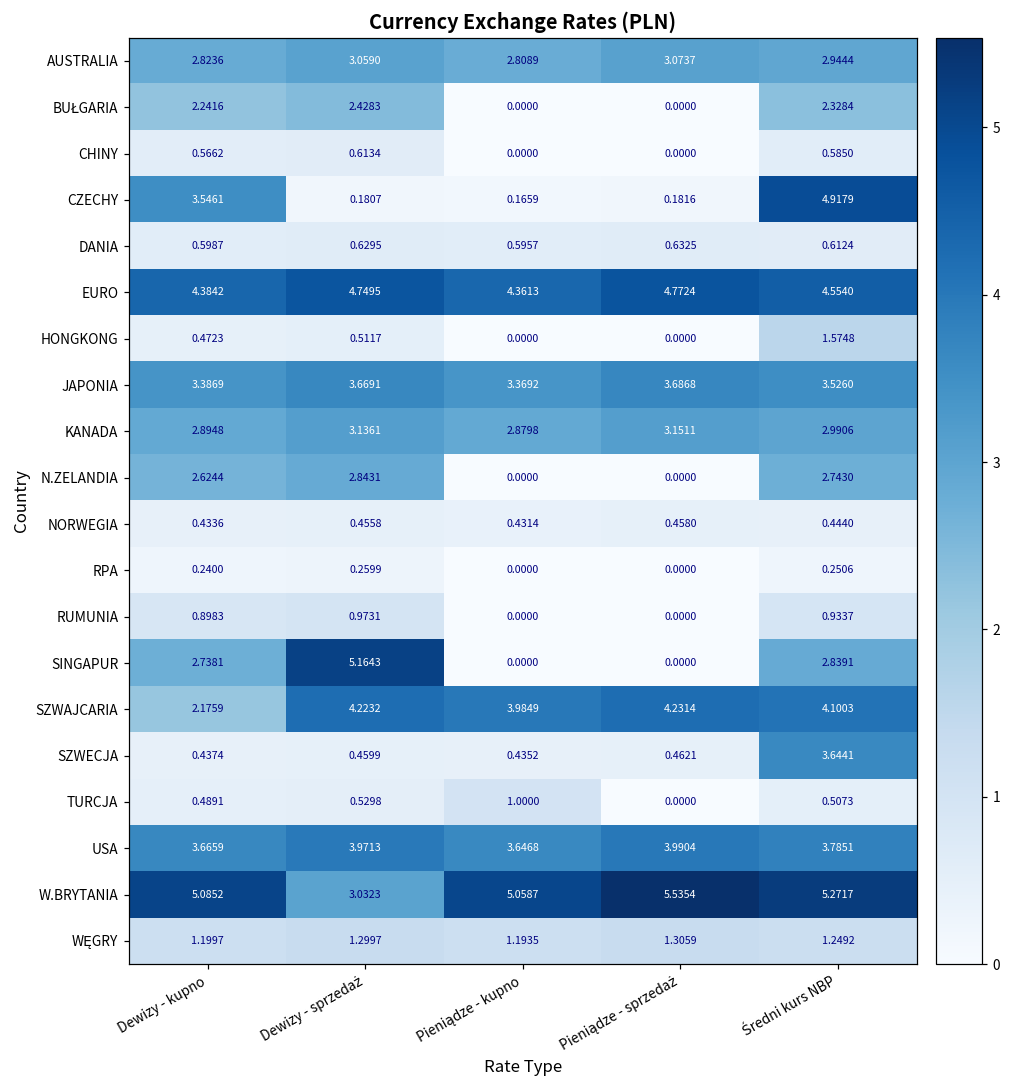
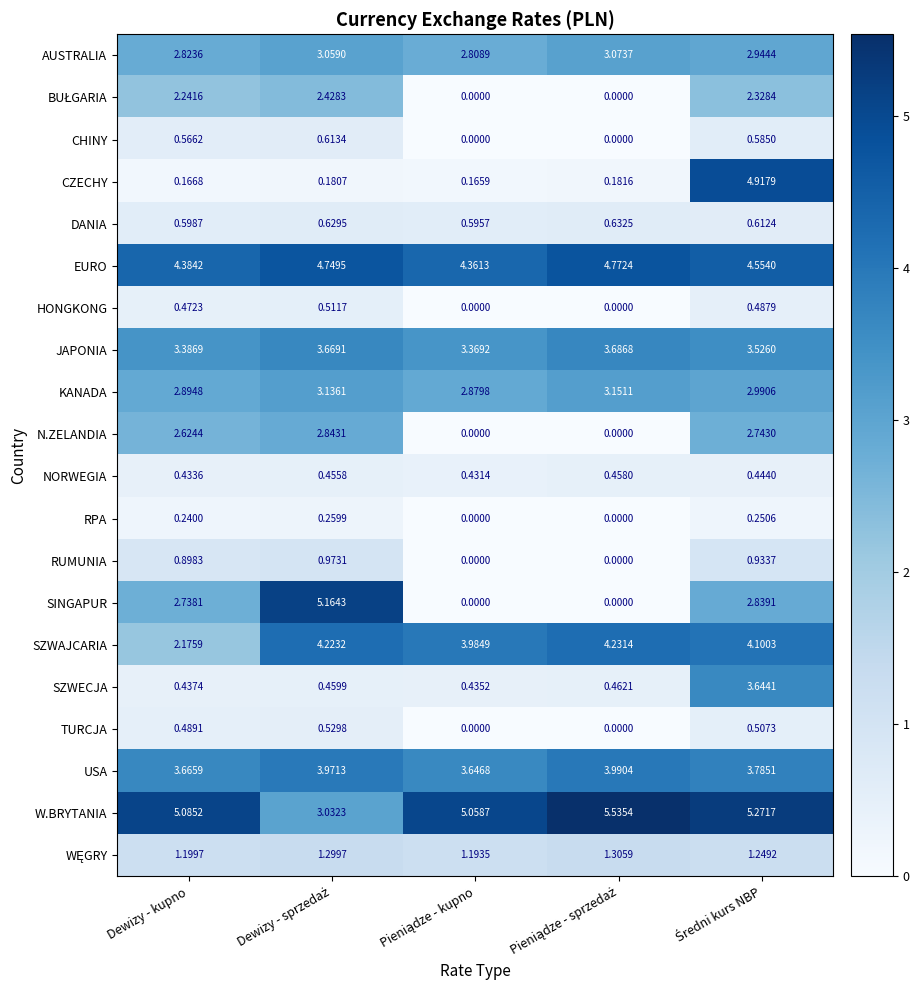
  {
    "AUSTRALIA": {
      "Dewizy - kupno": 2.8236,
      "Dewizy - sprzedaż": 3.0590,
      "Pieniądze - kupno": 2.8089,
      "Pieniądze - sprzedaż": 3.0737,
      "Średni kurs NBP": 2.9444
    },
    "BUŁGARIA": {
      "Dewizy - kupno": 2.2416,
      "Dewizy - sprzedaż": 2.4283,
      "Pieniądze - kupno": 0.0000,
      "Pieniądze - sprzedaż": 0.0000,
      "Średni kurs NBP": 2.3284
    },
    "CHINY": {
      "Dewizy - kupno": 0.5662,
      "Dewizy - sprzedaż": 0.6134,
      "Pieniądze - kupno": 0.0000,
      "Pieniądze - sprzedaż": 0.0000,
      "Średni kurs NBP": 0.5850
    },
    "CZECHY": {
-     "Dewizy - kupno": 3.5461,
+     "Dewizy - kupno": 0.1668,
      "Dewizy - sprzedaż": 0.1807,
      "Pieniądze - kupno": 0.1659,
      "Pieniądze - sprzedaż": 0.1816,
      "Średni kurs NBP": 4.9179
    },
    "DANIA": {
      "Dewizy - kupno": 0.5987,
      "Dewizy - sprzedaż": 0.6295,
      "Pieniądze - kupno": 0.5957,
      "Pieniądze - sprzedaż": 0.6325,
      "Średni kurs NBP": 0.6124
    },
    "EURO": {
      "Dewizy - kupno": 4.3842,
      "Dewizy - sprzedaż": 4.7495,
      "Pieniądze - kupno": 4.3613,
      "Pieniądze - sprzedaż": 4.7724,
      "Średni kurs NBP": 4.5540
    },
    "HONGKONG": {
      "Dewizy - kupno": 0.4723,
      "Dewizy - sprzedaż": 0.5117,
      "Pieniądze - kupno": 0.0000,
      "Pieniądze - sprzedaż": 0.0000,
-     "Średni kurs NBP": 1.5748
+     "Średni kurs NBP": 0.4879
    },
    "JAPONIA": {
      "Dewizy - kupno": 3.3869,
      "Dewizy - sprzedaż": 3.6691,
      "Pieniądze - kupno": 3.3692,
      "Pieniądze - sprzedaż": 3.6868,
      "Średni kurs NBP": 3.5260
    },
    "KANADA": {
      "Dewizy - kupno": 2.8948,
      "Dewizy - sprzedaż": 3.1361,
      "Pieniądze - kupno": 2.8798,
      "Pieniądze - sprzedaż": 3.1511,
      "Średni kurs NBP": 2.9906
    },
    "N.ZELANDIA": {
      "Dewizy - kupno": 2.6244,
      "Dewizy - sprzedaż": 2.8431,
      "Pieniądze - kupno": 0.0000,
      "Pieniądze - sprzedaż": 0.0000,
      "Średni kurs NBP": 2.7430
    },
    "NORWEGIA": {
      "Dewizy - kupno": 0.4336,
      "Dewizy - sprzedaż": 0.4558,
      "Pieniądze - kupno": 0.4314,
      "Pieniądze - sprzedaż": 0.4580,
      "Średni kurs NBP": 0.4440
    },
    "RPA": {
      "Dewizy - kupno": 0.2400,
      "Dewizy - sprzedaż": 0.2599,
      "Pieniądze - kupno": 0.0000,
      "Pieniądze - sprzedaż": 0.0000,
      "Średni kurs NBP": 0.2506
    },
    "RUMUNIA": {
      "Dewizy - kupno": 0.8983,
      "Dewizy - sprzedaż": 0.9731,
      "Pieniądze - kupno": 0.0000,
      "Pieniądze - sprzedaż": 0.0000,
      "Średni kurs NBP": 0.9337
    },
    "SINGAPUR": {
      "Dewizy - kupno": 2.7381,
      "Dewizy - sprzedaż": 5.1643,
      "Pieniądze - kupno": 0.0000,
      "Pieniądze - sprzedaż": 0.0000,
      "Średni kurs NBP": 2.8391
    },
    "SZWAJCARIA": {
      "Dewizy - kupno": 2.1759,
      "Dewizy - sprzedaż": 4.2232,
      "Pieniądze - kupno": 3.9849,
      "Pieniądze - sprzedaż": 4.2314,
      "Średni kurs NBP": 4.1003
    },
    "SZWECJA": {
      "Dewizy - kupno": 0.4374,
      "Dewizy - sprzedaż": 0.4599,
      "Pieniądze - kupno": 0.4352,
      "Pieniądze - sprzedaż": 0.4621,
      "Średni kurs NBP": 3.6441
    },
    "TURCJA": {
      "Dewizy - kupno": 0.4891,
      "Dewizy - sprzedaż": 0.5298,
-     "Pieniądze - kupno": 1.0000,
+     "Pieniądze - kupno": 0.0000,
      "Pieniądze - sprzedaż": 0.0000,
      "Średni kurs NBP": 0.5073
    },
    "USA": {
      "Dewizy - kupno": 3.6659,
      "Dewizy - sprzedaż": 3.9713,
      "Pieniądze - kupno": 3.6468,
      "Pieniądze - sprzedaż": 3.9904,
      "Średni kurs NBP": 3.7851
    },
    "W.BRYTANIA": {
      "Dewizy - kupno": 5.0852,
      "Dewizy - sprzedaż": 3.0323,
      "Pieniądze - kupno": 5.0587,
      "Pieniądze - sprzedaż": 5.5354,
      "Średni kurs NBP": 5.2717
    },
    "WĘGRY": {
      "Dewizy - kupno": 1.1997,
      "Dewizy - sprzedaż": 1.2997,
      "Pieniądze - kupno": 1.1935,
      "Pieniądze - sprzedaż": 1.3059,
      "Średni kurs NBP": 1.2492
    }
  }
